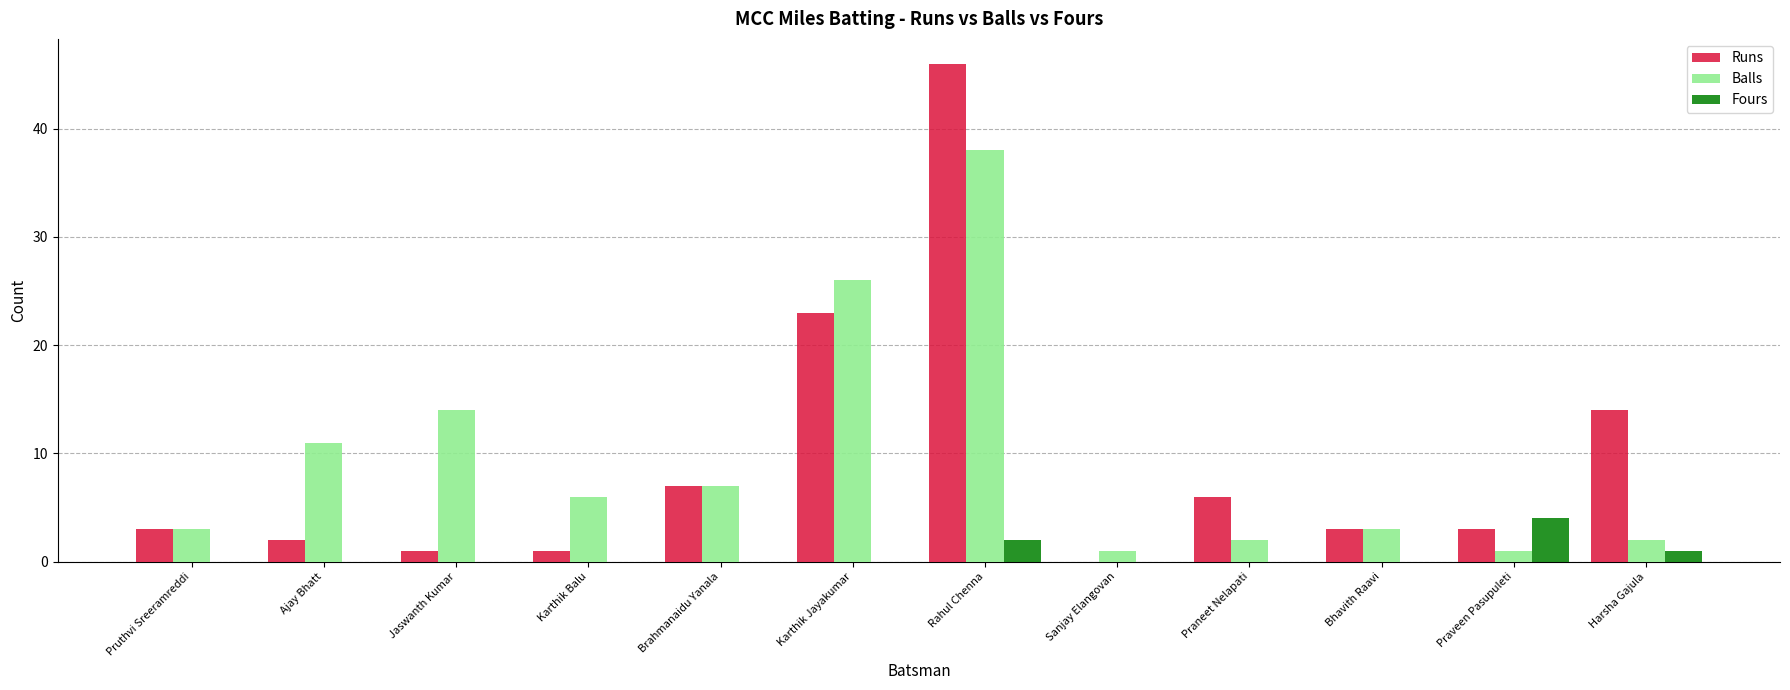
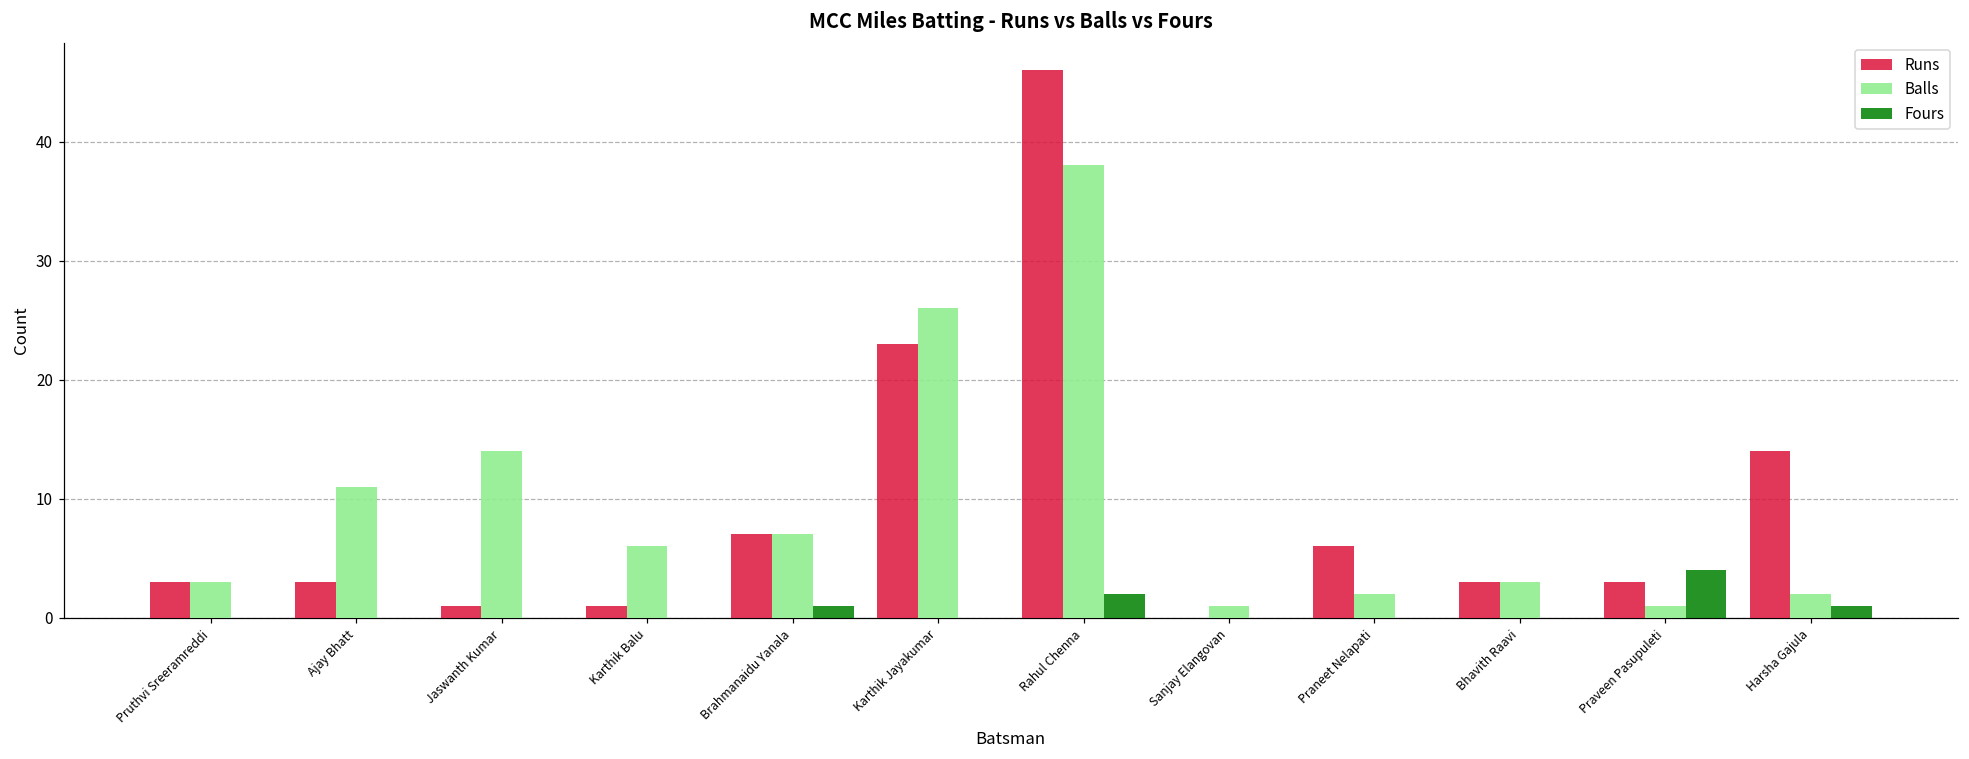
  {
    "Runs": {
      "Pruthvi Sreeramreddi": 3,
-     "Ajay Bhatt": 2,
+     "Ajay Bhatt": 3,
      "Jaswanth Kumar": 1,
      "Karthik Balu": 1,
      "Brahmanaidu Yanala": 7,
      "Karthik Jayakumar": 23,
      "Rahul Chenna": 46,
      "Sanjay Elangovan": 0,
      "Praneet Nelapati": 6,
      "Bhavith Raavi": 3,
      "Praveen Pasupuleti": 3,
      "Harsha Gajula": 14
    },
    "Balls": {
      "Pruthvi Sreeramreddi": 3,
      "Ajay Bhatt": 11,
      "Jaswanth Kumar": 14,
      "Karthik Balu": 6,
      "Brahmanaidu Yanala": 7,
      "Karthik Jayakumar": 26,
      "Rahul Chenna": 38,
      "Sanjay Elangovan": 1,
      "Praneet Nelapati": 2,
      "Bhavith Raavi": 3,
      "Praveen Pasupuleti": 1,
      "Harsha Gajula": 2
    },
    "Fours": {
      "Pruthvi Sreeramreddi": 0,
      "Ajay Bhatt": 0,
      "Jaswanth Kumar": 0,
      "Karthik Balu": 0,
-     "Brahmanaidu Yanala": 0,
+     "Brahmanaidu Yanala": 1,
      "Karthik Jayakumar": 0,
      "Rahul Chenna": 2,
      "Sanjay Elangovan": 0,
      "Praneet Nelapati": 0,
      "Bhavith Raavi": 0,
      "Praveen Pasupuleti": 4,
      "Harsha Gajula": 1
    }
  }
